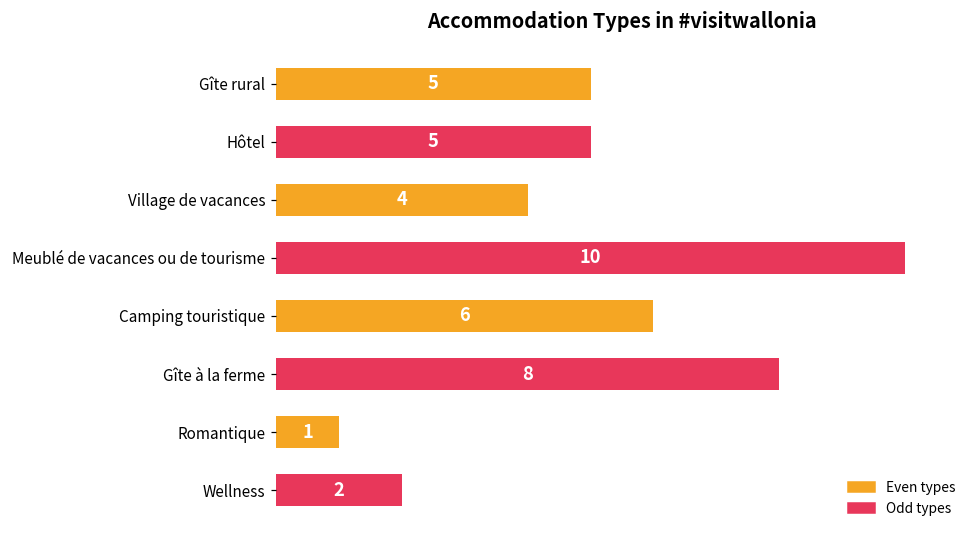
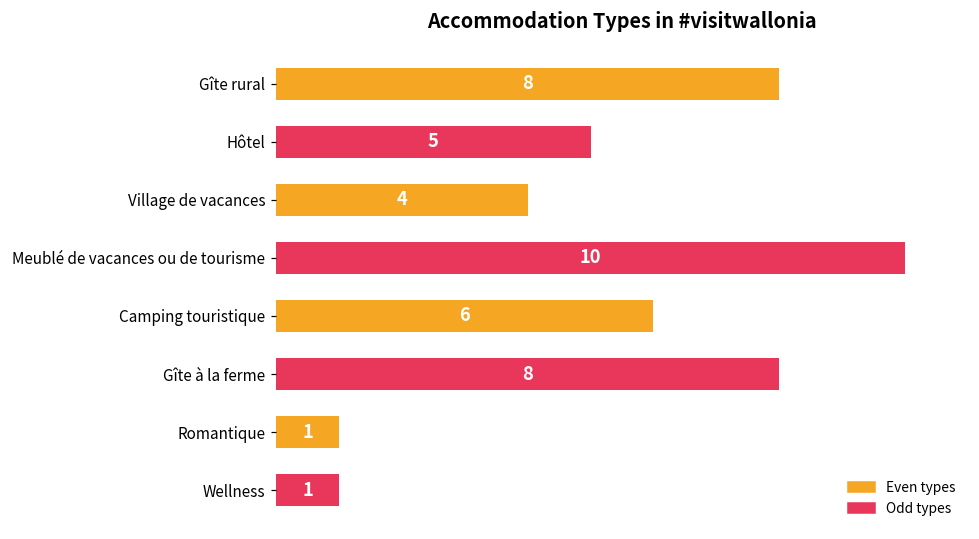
  {
-   "Gîte rural": 5,
+   "Gîte rural": 8,
    "Hôtel": 5,
    "Village de vacances": 4,
    "Meublé de vacances ou de tourisme": 10,
    "Camping touristique": 6,
    "Gîte à la ferme": 8,
    "Romantique": 1,
-   "Wellness": 2
+   "Wellness": 1
  }
